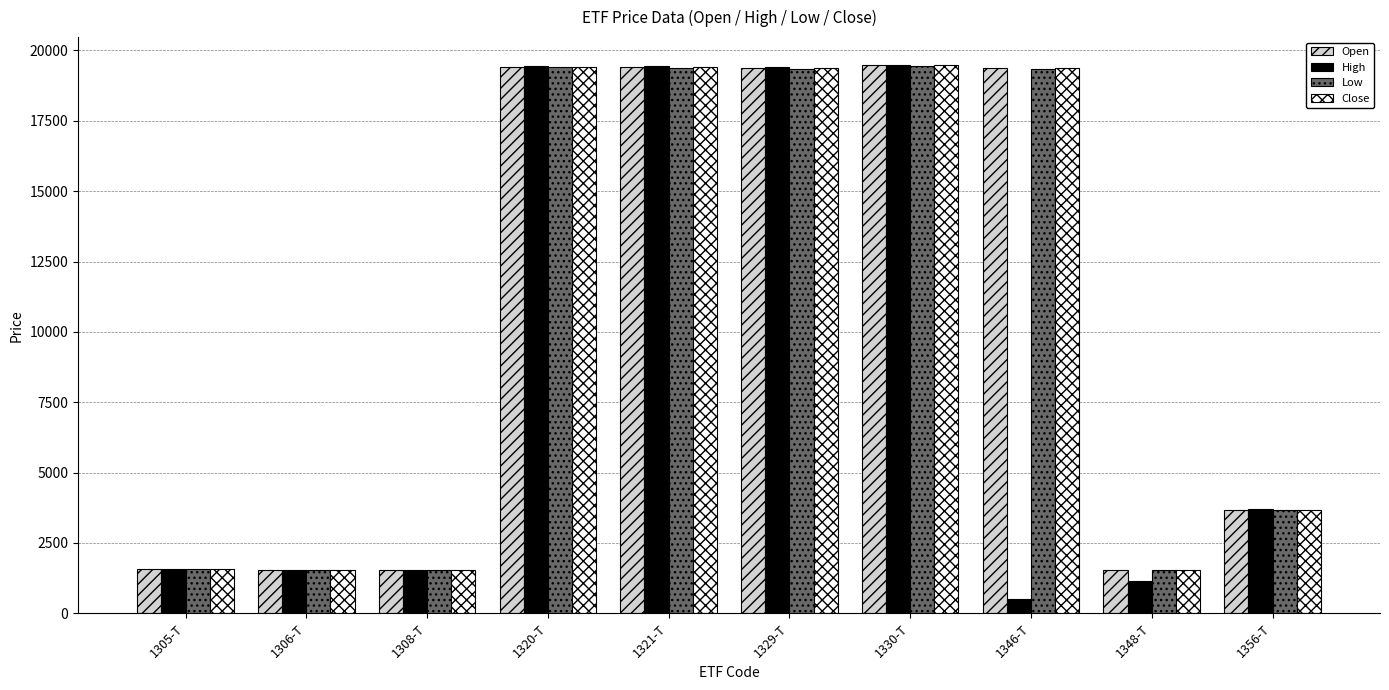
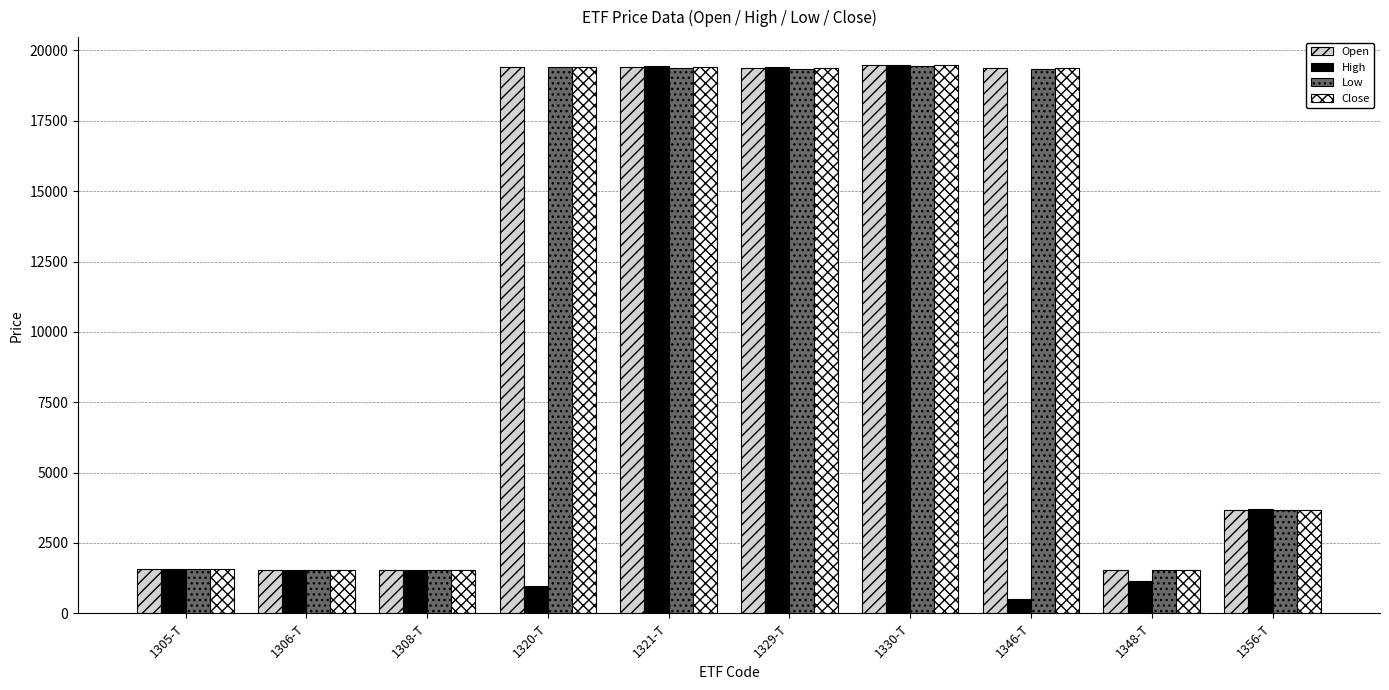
  {
    "Open": {
      "1305-T": 1600,
      "1306-T": 1600,
      "1308-T": 1500,
      "1320-T": 19400,
      "1321-T": 19400,
      "1329-T": 19400,
      "1330-T": 19500,
      "1346-T": 19400,
      "1348-T": 1500,
      "1356-T": 3700
    },
    "High": {
      "1305-T": 1600,
      "1306-T": 1600,
      "1308-T": 1500,
-     "1320-T": 19500,
+     "1320-T": 1000,
      "1321-T": 19400,
      "1329-T": 19400,
      "1330-T": 19500,
      "1346-T": 500,
      "1348-T": 1200,
      "1356-T": 3700
    },
    "Low": {
      "1305-T": 1600,
      "1306-T": 1600,
      "1308-T": 1500,
      "1320-T": 19400,
      "1321-T": 19400,
      "1329-T": 19400,
      "1330-T": 19500,
      "1346-T": 19400,
      "1348-T": 1500,
      "1356-T": 3700
    },
    "Close": {
      "1305-T": 1600,
      "1306-T": 1600,
      "1308-T": 1500,
      "1320-T": 19400,
      "1321-T": 19400,
      "1329-T": 19400,
      "1330-T": 19500,
      "1346-T": 19400,
      "1348-T": 1500,
      "1356-T": 3700
    }
  }
